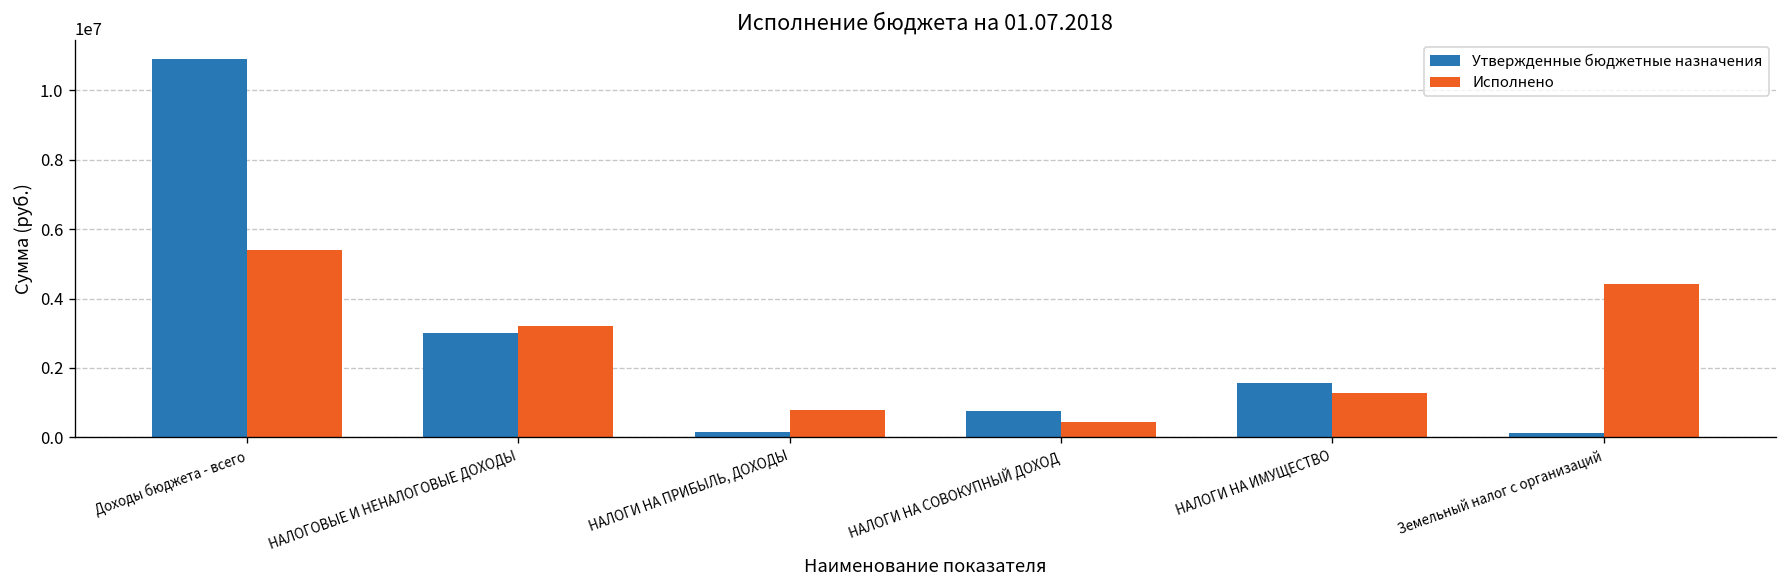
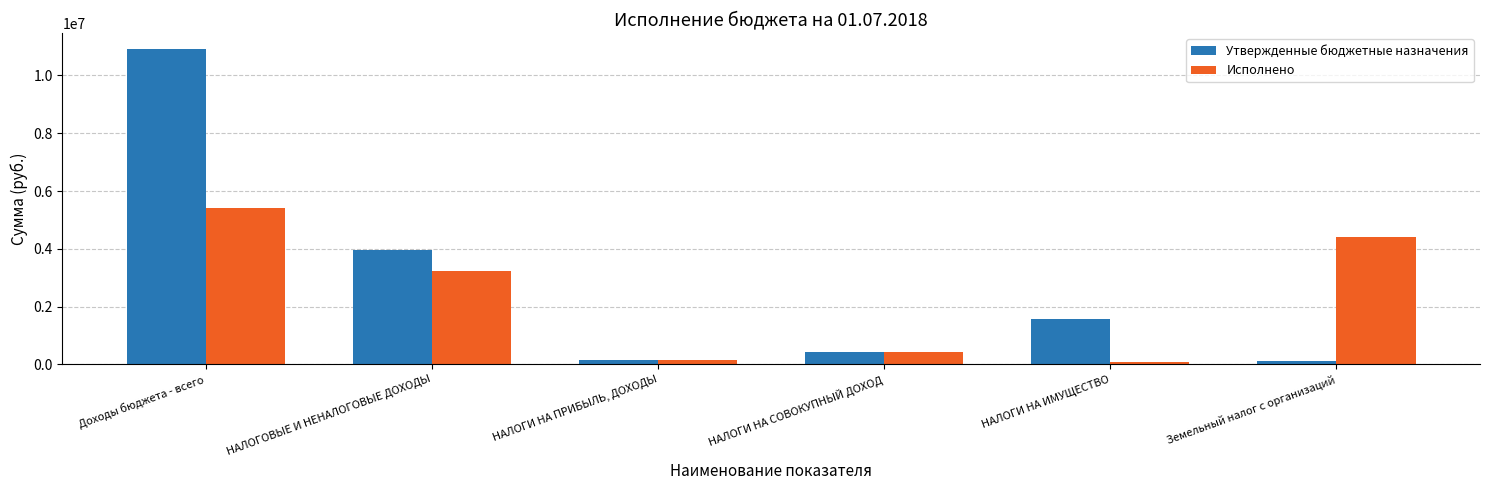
  {
    "Утвержденные бюджетные назначения": {
      "Доходы бюджета - всего": 10900000,
-     "НАЛОГОВЫЕ И НЕНАЛОГОВЫЕ ДОХОДЫ": 3000000,
+     "НАЛОГОВЫЕ И НЕНАЛОГОВЫЕ ДОХОДЫ": 4000000,
      "НАЛОГИ НА ПРИБЫЛЬ, ДОХОДЫ": 200000,
-     "НАЛОГИ НА СОВОКУПНЫЙ ДОХОД": 700000,
+     "НАЛОГИ НА СОВОКУПНЫЙ ДОХОД": 400000,
      "НАЛОГИ НА ИМУЩЕСТВО": 1600000,
      "Земельный налог с организаций": 100000
    },
    "Исполнено": {
      "Доходы бюджета - всего": 5400000,
      "НАЛОГОВЫЕ И НЕНАЛОГОВЫЕ ДОХОДЫ": 3200000,
-     "НАЛОГИ НА ПРИБЫЛЬ, ДОХОДЫ": 800000,
+     "НАЛОГИ НА ПРИБЫЛЬ, ДОХОДЫ": 100000,
      "НАЛОГИ НА СОВОКУПНЫЙ ДОХОД": 400000,
-     "НАЛОГИ НА ИМУЩЕСТВО": 1300000,
+     "НАЛОГИ НА ИМУЩЕСТВО": 100000,
      "Земельный налог с организаций": 4400000
    }
  }
